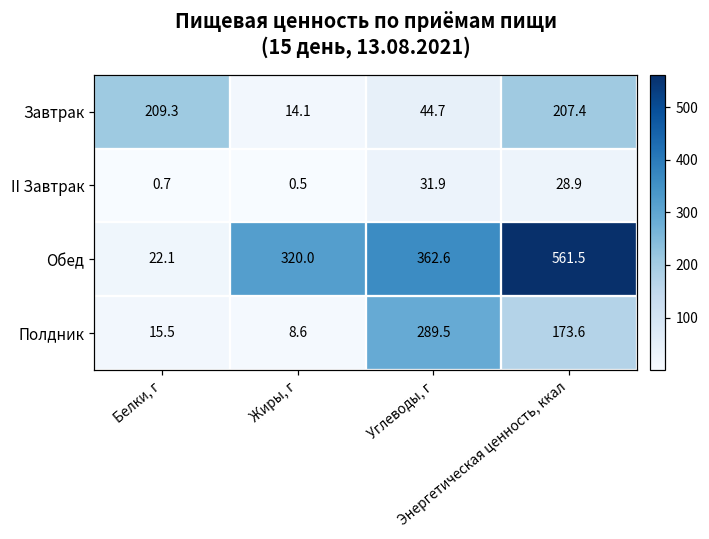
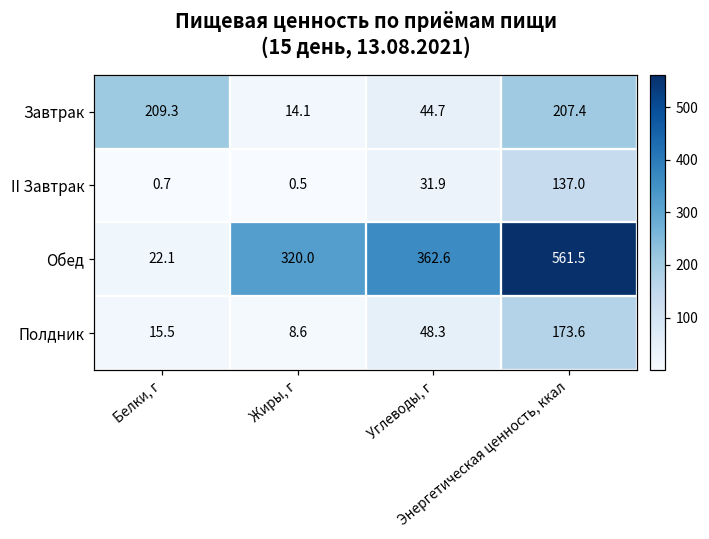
  {
    "Завтрак": {
      "Белки, г": 209.3,
      "Жиры, г": 14.1,
      "Углеводы, г": 44.7,
      "Энергетическая ценность, ккал": 207.4
    },
    "II Завтрак": {
      "Белки, г": 0.7,
      "Жиры, г": 0.5,
      "Углеводы, г": 31.9,
-     "Энергетическая ценность, ккал": 28.9
+     "Энергетическая ценность, ккал": 137.0
    },
    "Обед": {
      "Белки, г": 22.1,
      "Жиры, г": 320.0,
      "Углеводы, г": 362.6,
      "Энергетическая ценность, ккал": 561.5
    },
    "Полдник": {
      "Белки, г": 15.5,
      "Жиры, г": 8.6,
-     "Углеводы, г": 289.5,
+     "Углеводы, г": 48.3,
      "Энергетическая ценность, ккал": 173.6
    }
  }
